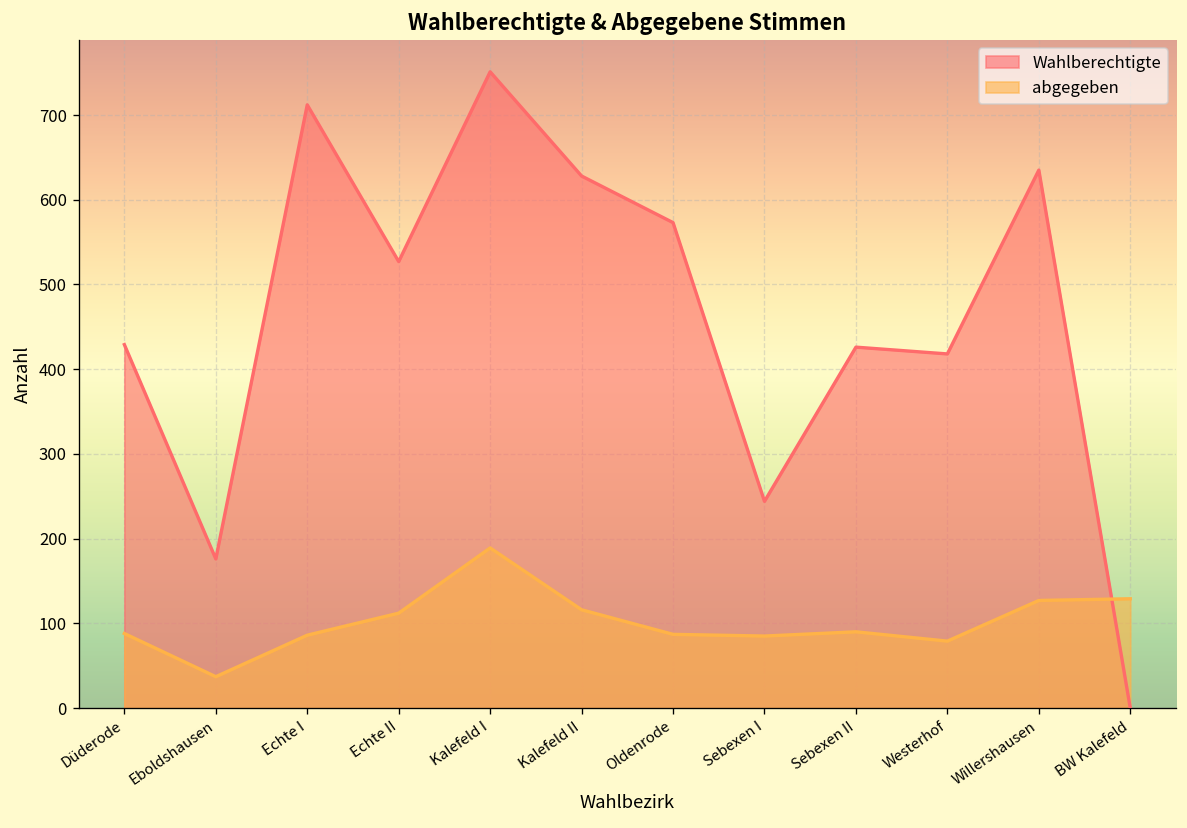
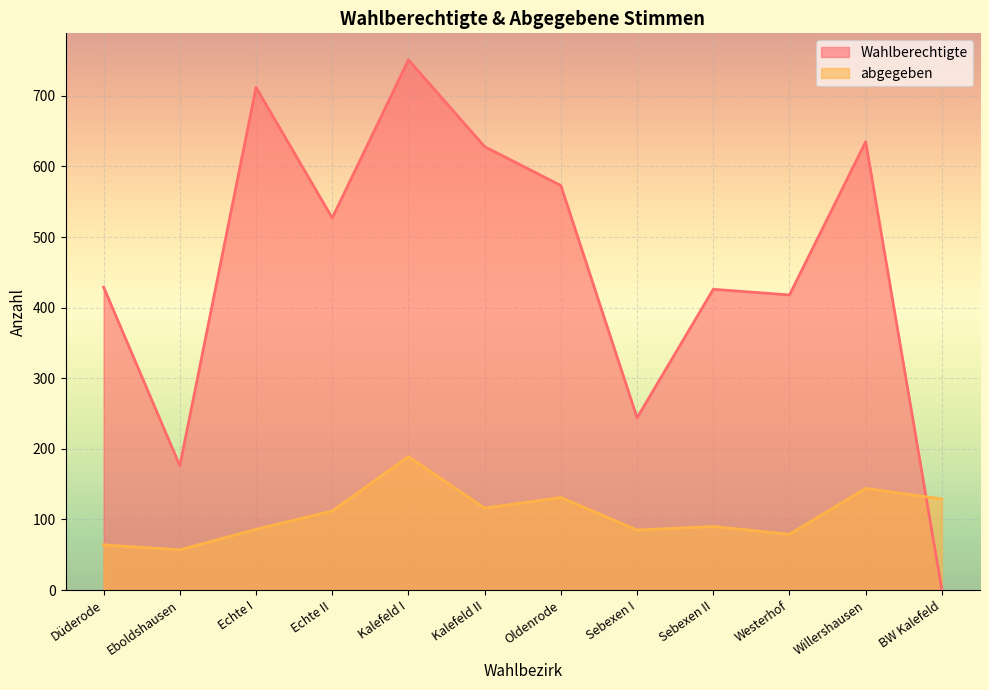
  {
    "Wahlberechtigte": {
      "Düderode": 430,
      "Eboldshausen": 180,
      "Echte I": 710,
      "Echte II": 530,
      "Kalefeld I": 750,
      "Kalefeld II": 630,
      "Oldenrode": 570,
      "Sebexen I": 240,
      "Sebexen II": 430,
      "Westerhof": 420,
      "Willershausen": 640,
      "BW Kalefeld": 0
    },
    "abgegeben": {
-     "Düderode": 90,
-     "Eboldshausen": 40,
+     "Düderode": 60,
+     "Eboldshausen": 60,
      "Echte I": 90,
      "Echte II": 110,
      "Kalefeld I": 190,
      "Kalefeld II": 120,
-     "Oldenrode": 90,
+     "Oldenrode": 130,
      "Sebexen I": 90,
      "Sebexen II": 90,
      "Westerhof": 80,
-     "Willershausen": 130,
+     "Willershausen": 140,
      "BW Kalefeld": 130
    }
  }
